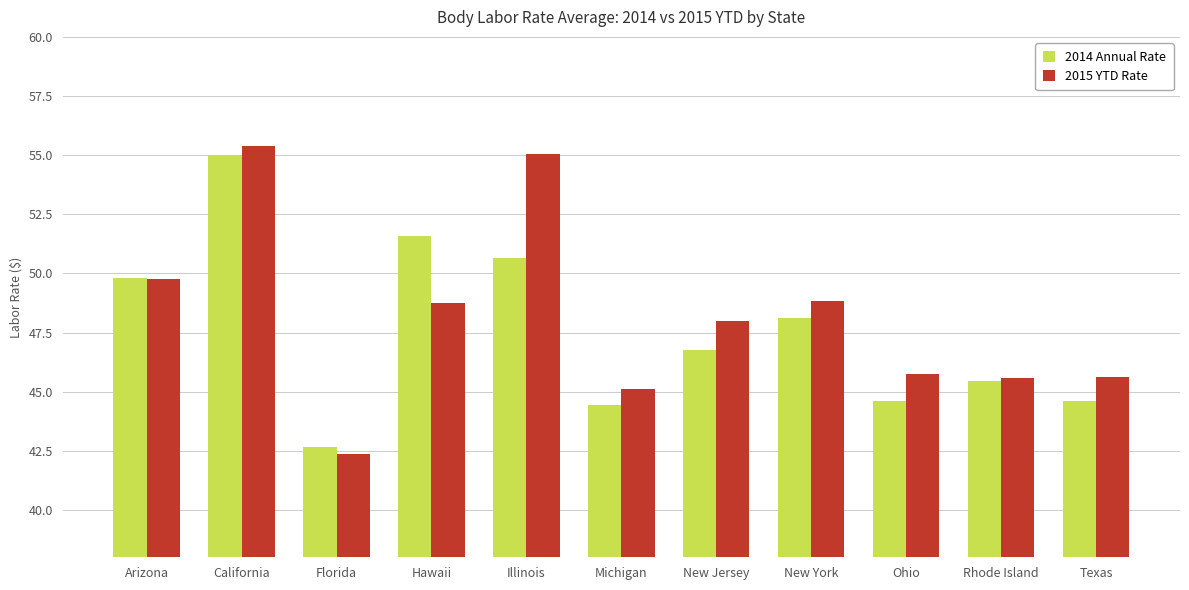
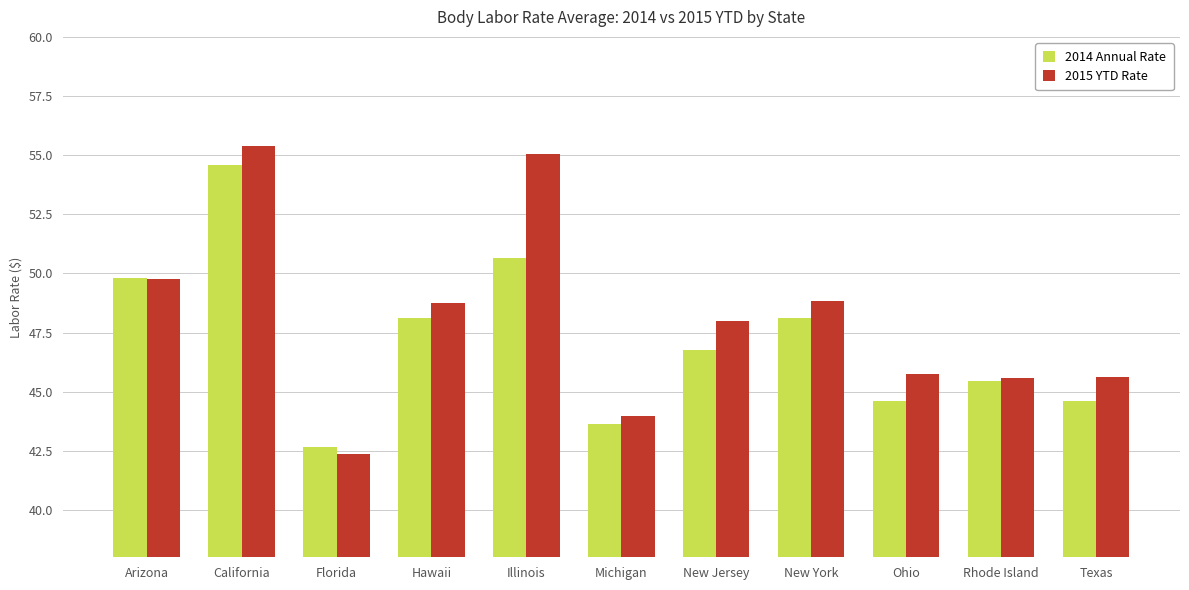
  {
    "2014 Annual Rate": {
      "Arizona": 49.8,
-     "California": 55.0,
+     "California": 54.6,
      "Florida": 42.7,
-     "Hawaii": 51.6,
+     "Hawaii": 48.1,
      "Illinois": 50.7,
-     "Michigan": 44.4,
+     "Michigan": 43.7,
      "New Jersey": 46.8,
      "New York": 48.1,
      "Ohio": 44.6,
      "Rhode Island": 45.5,
      "Texas": 44.6
    },
    "2015 YTD Rate": {
      "Arizona": 49.8,
      "California": 55.4,
      "Florida": 42.4,
      "Hawaii": 48.8,
      "Illinois": 55.1,
-     "Michigan": 45.1,
+     "Michigan": 44.0,
      "New Jersey": 48.0,
      "New York": 48.8,
      "Ohio": 45.7,
      "Rhode Island": 45.6,
      "Texas": 45.6
    }
  }
